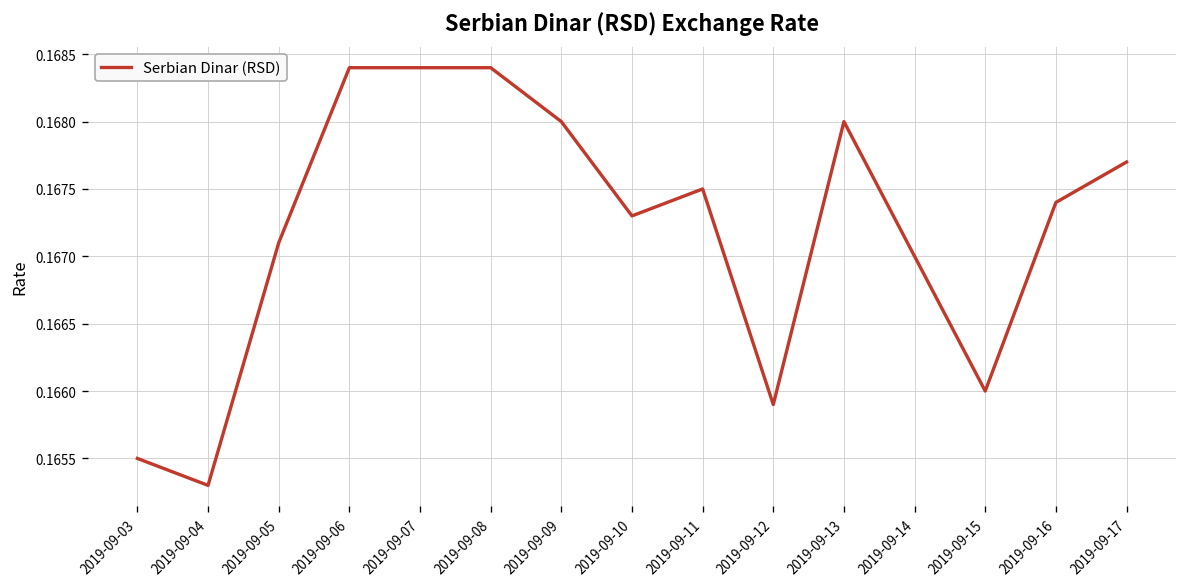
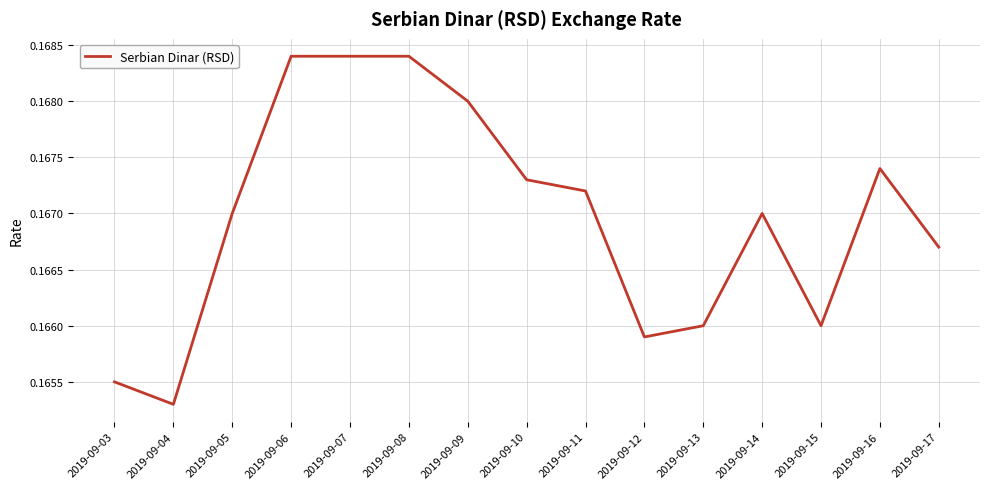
  {
    "2019-09-03": 0.1655,
    "2019-09-04": 0.1653,
-   "2019-09-05": 0.1671,
+   "2019-09-05": 0.1670,
    "2019-09-06": 0.1684,
    "2019-09-07": 0.1684,
    "2019-09-08": 0.1684,
    "2019-09-09": 0.1680,
    "2019-09-10": 0.1673,
-   "2019-09-11": 0.1675,
+   "2019-09-11": 0.1672,
    "2019-09-12": 0.1659,
-   "2019-09-13": 0.168,
+   "2019-09-13": 0.166,
    "2019-09-14": 0.1670,
    "2019-09-15": 0.1660,
    "2019-09-16": 0.1674,
-   "2019-09-17": 0.1677
+   "2019-09-17": 0.1667
  }
